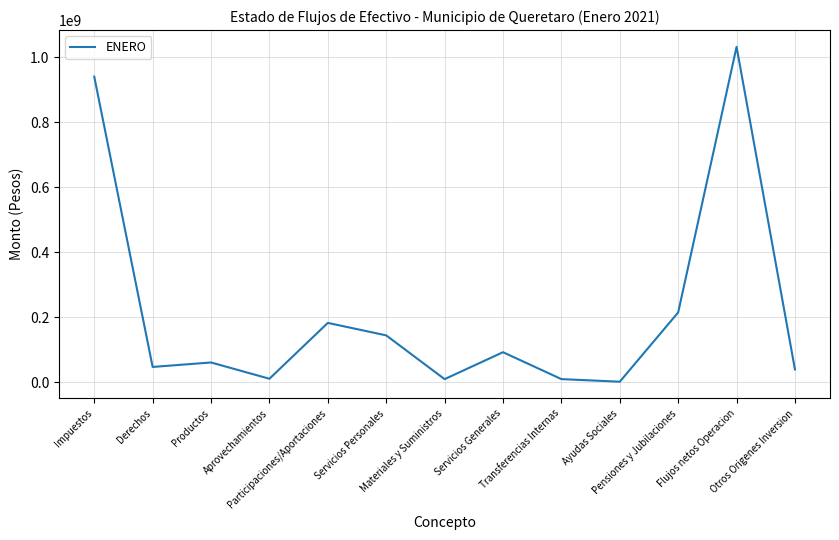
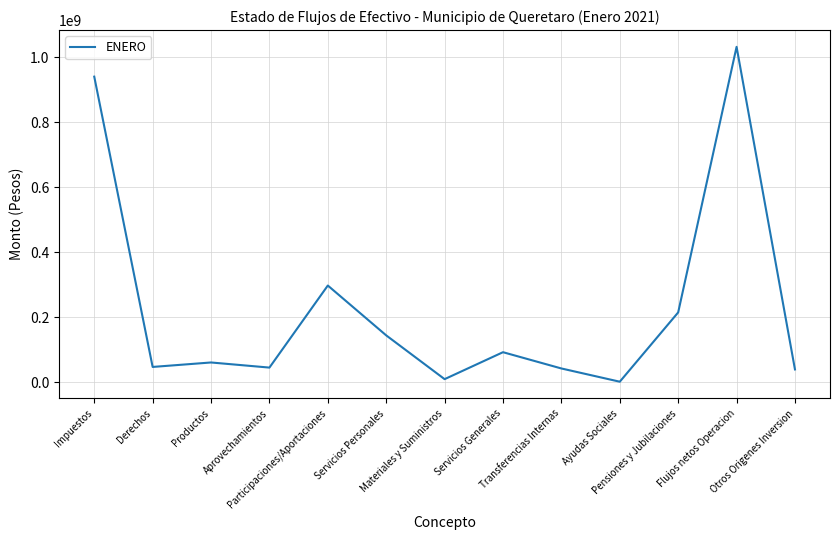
  {
    "Impuestos": 940000000,
    "Derechos": 50000000,
    "Productos": 60000000,
-   "Aprovechamientos": 10000000,
-   "Participaciones/Aportaciones": 180000000,
+   "Aprovechamientos": 50000000,
+   "Participaciones/Aportaciones": 300000000,
    "Servicios Personales": 140000000,
    "Materiales y Suministros": 10000000,
    "Servicios Generales": 90000000,
-   "Transferencias Internas": 10000000,
+   "Transferencias Internas": 40000000,
    "Ayudas Sociales": 0,
    "Pensiones y Jubilaciones": 220000000,
    "Flujos netos Operacion": 1030000000,
    "Otros Origenes Inversion": 40000000
  }
